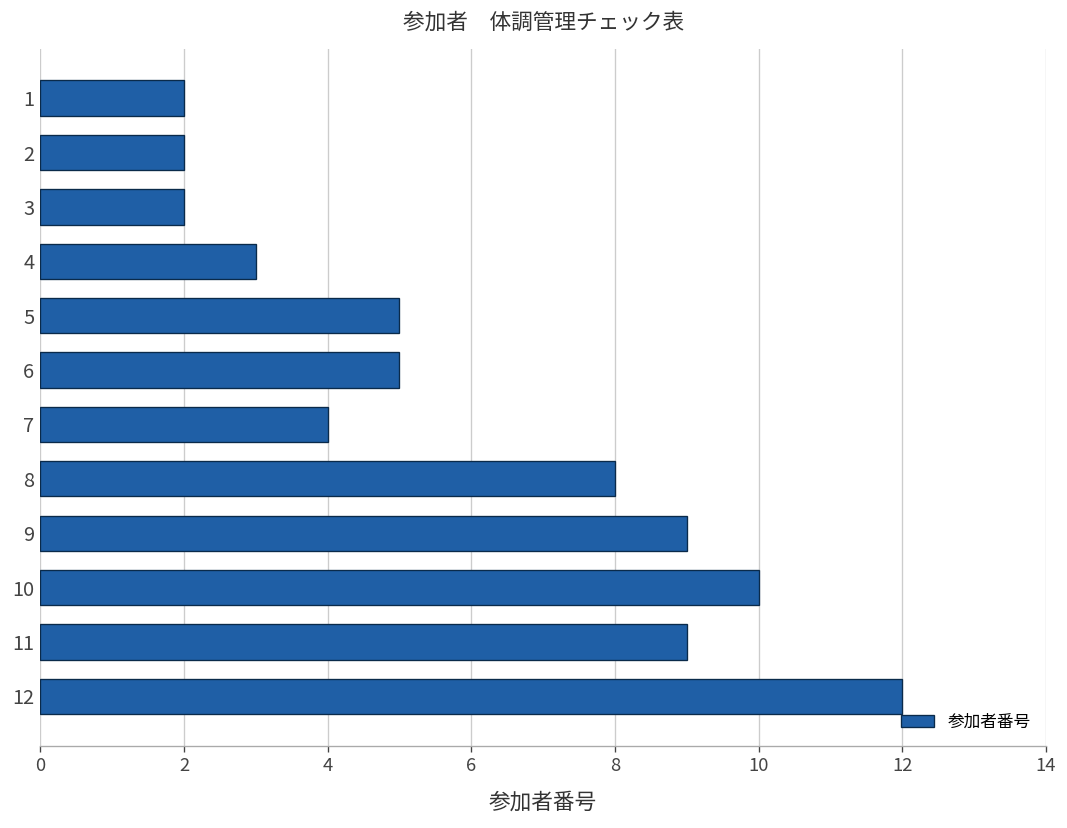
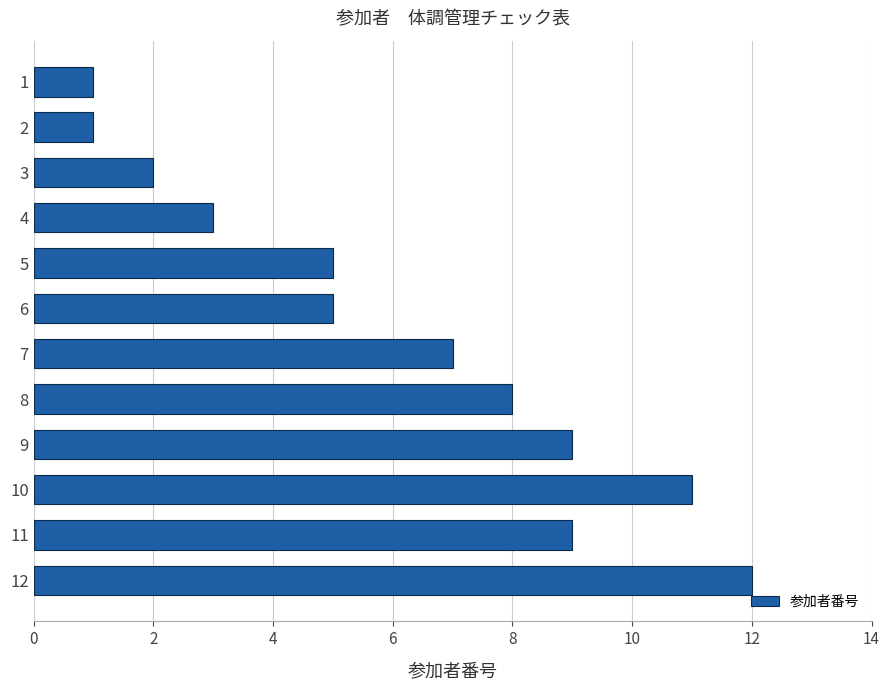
  {
-   "1": 2,
-   "2": 2,
+   "1": 1,
+   "2": 1,
    "3": 2,
    "4": 3,
    "5": 5,
    "6": 5,
-   "7": 4,
+   "7": 7,
    "8": 8,
    "9": 9,
-   "10": 10,
+   "10": 11,
    "11": 9,
    "12": 12
  }
